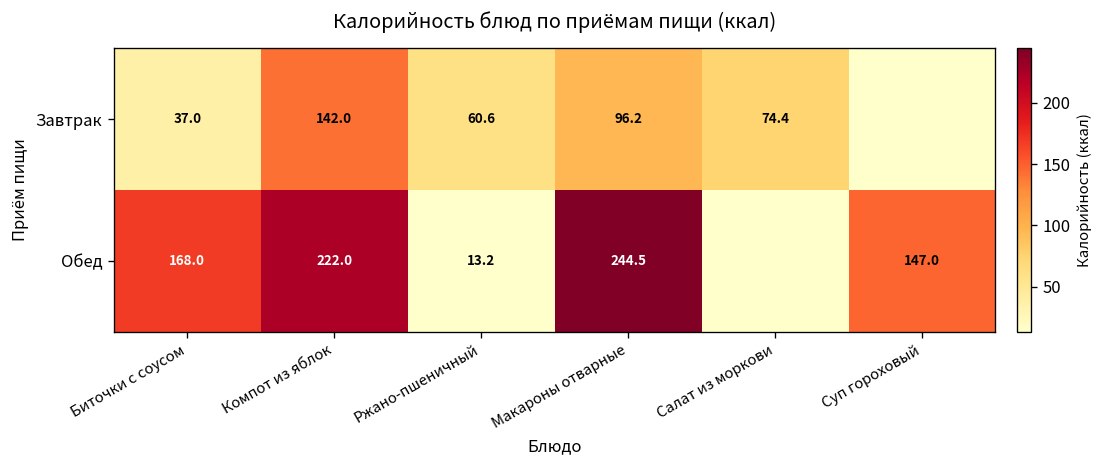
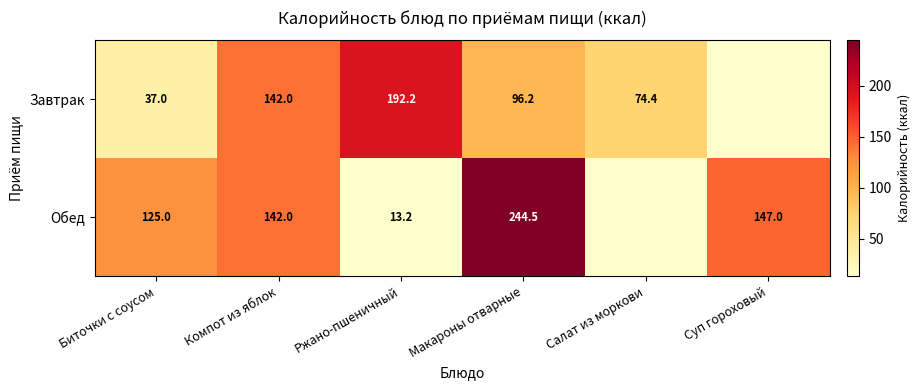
  {
    "Завтрак": {
      "Биточки с соусом": 37.0,
      "Компот из яблок": 142.0,
-     "Ржано-пшеничный": 60.6,
+     "Ржано-пшеничный": 192.2,
      "Макароны отварные": 96.2,
      "Салат из моркови": 74.4
    },
    "Обед": {
-     "Биточки с соусом": 168.0,
-     "Компот из яблок": 222.0,
+     "Биточки с соусом": 125.0,
+     "Компот из яблок": 142.0,
      "Ржано-пшеничный": 13.2,
      "Макароны отварные": 244.5,
      "Суп гороховый": 147.0
    }
  }
